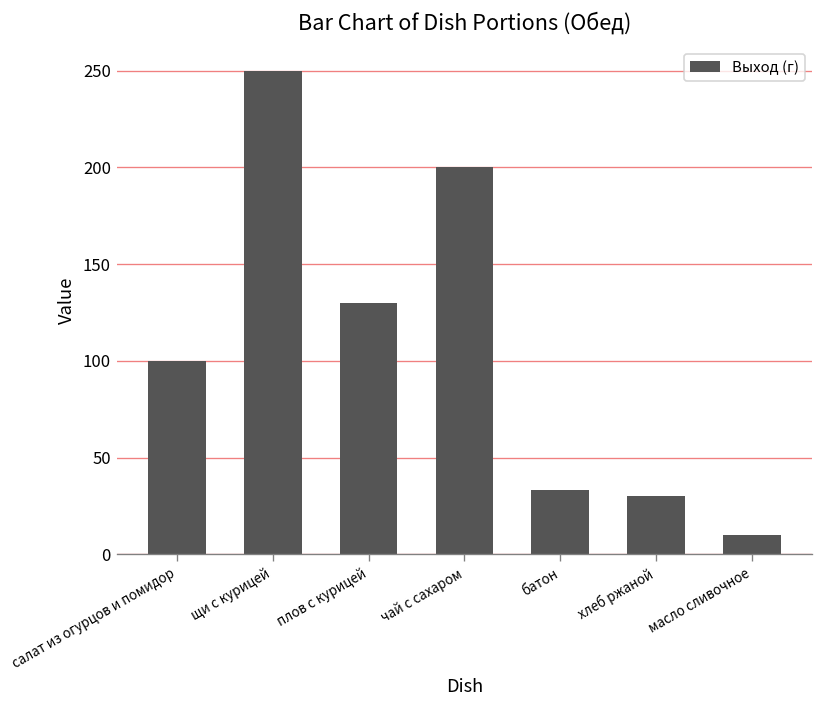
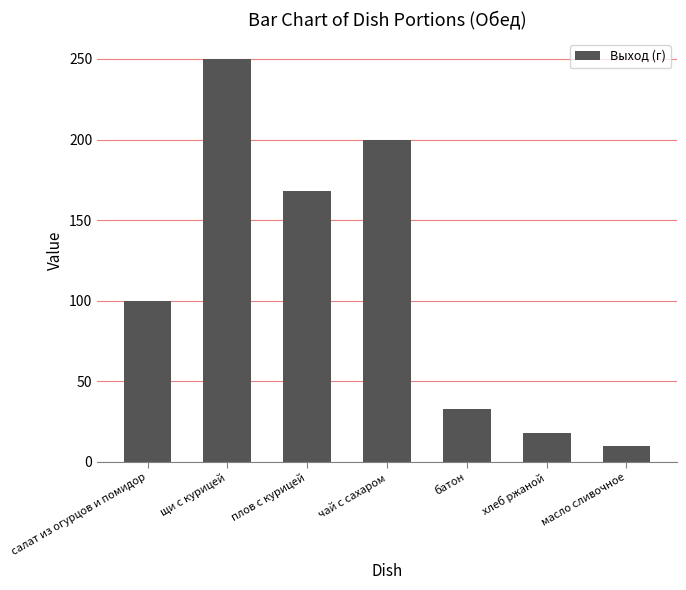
  {
    "салат из огурцов и помидор": 100,
    "щи с курицей": 250,
-   "плов с курицей": 130,
+   "плов с курицей": 168,
    "чай с сахаром": 200,
    "батон": 33,
-   "хлеб ржаной": 30,
+   "хлеб ржаной": 18,
    "масло сливочное": 10
  }
